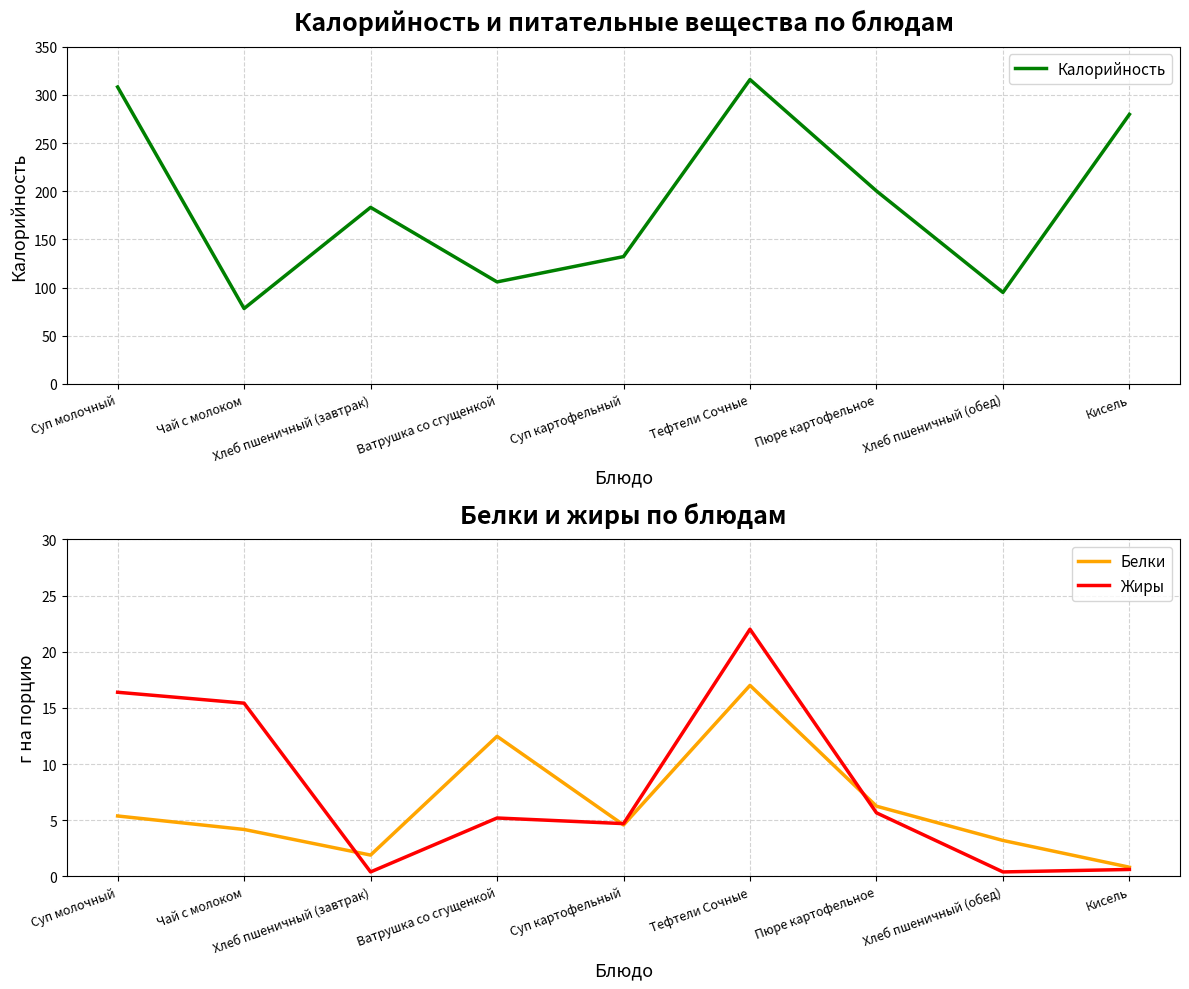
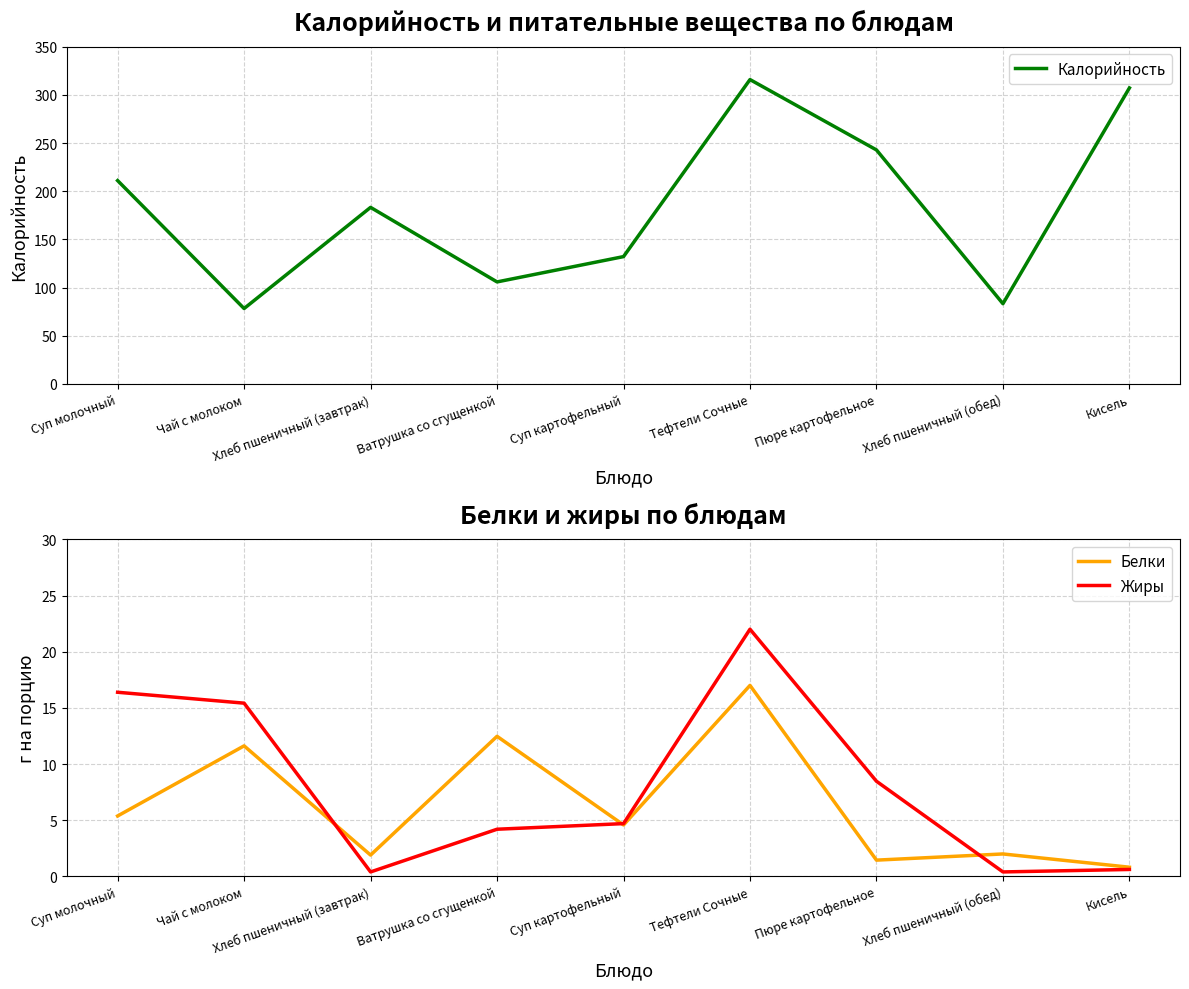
  {
    "Калорийность и питательные вещества по блюдам": {
-     "Суп молочный": 310,
+     "Суп молочный": 210,
      "Чай с молоком": 80,
      "Хлеб пшеничный (завтрак)": 180,
      "Ватрушка со сгущенкой": 110,
      "Суп картофельный": 130,
      "Тефтели Сочные": 320,
-     "Пюре картофельное": 200,
-     "Хлеб пшеничный (обед)": 100,
-     "Кисель": 280
+     "Пюре картофельное": 240,
+     "Хлеб пшеничный (обед)": 80,
+     "Кисель": 310
    },
    "Белки и жиры по блюдам": {
      "Белки": {
        "Суп молочный": 5.4,
-       "Чай с молоком": 4.2,
+       "Чай с молоком": 11.6,
        "Хлеб пшеничный (завтрак)": 1.9,
        "Ватрушка со сгущенкой": 12.5,
        "Тефтели Сочные": 17.0,
-       "Пюре картофельное": 6.3,
-       "Хлеб пшеничный (обед)": 3.2
+       "Пюре картофельное": 1.5,
+       "Хлеб пшеничный (обед)": 2.0
      },
      "Жиры": {
        "Суп молочный": 16.4,
        "Чай с молоком": 15.4,
        "Хлеб пшеничный (завтрак)": 0.4,
-       "Ватрушка со сгущенкой": 5.2,
+       "Ватрушка со сгущенкой": 4.2,
        "Тефтели Сочные": 22.0,
-       "Пюре картофельное": 5.7,
+       "Пюре картофельное": 8.5,
        "Хлеб пшеничный (обед)": 0.4
      }
    }
  }
